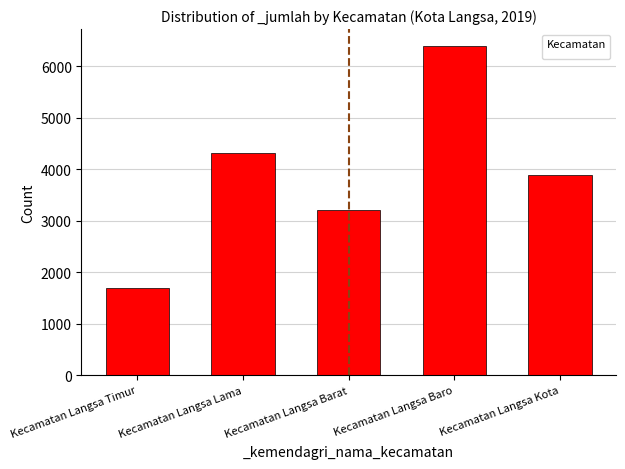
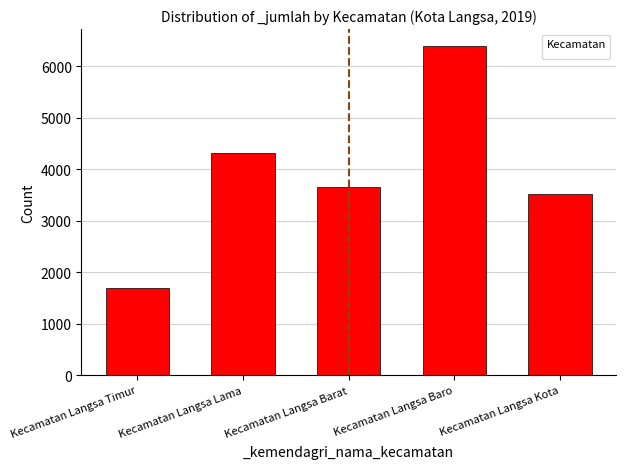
  {
    "Kecamatan Langsa Timur": 1700,
    "Kecamatan Langsa Lama": 4300,
-   "Kecamatan Langsa Barat": 3200,
+   "Kecamatan Langsa Barat": 3700,
    "Kecamatan Langsa Baro": 6400,
-   "Kecamatan Langsa Kota": 3900
+   "Kecamatan Langsa Kota": 3500
  }
